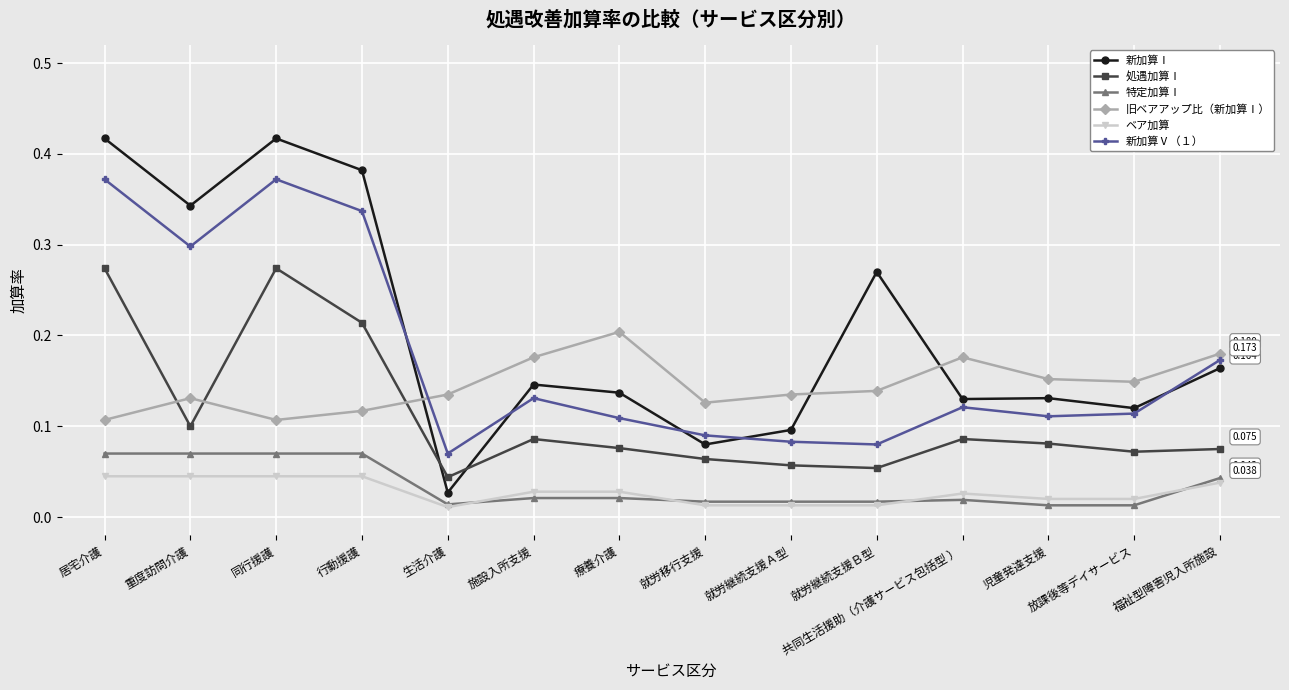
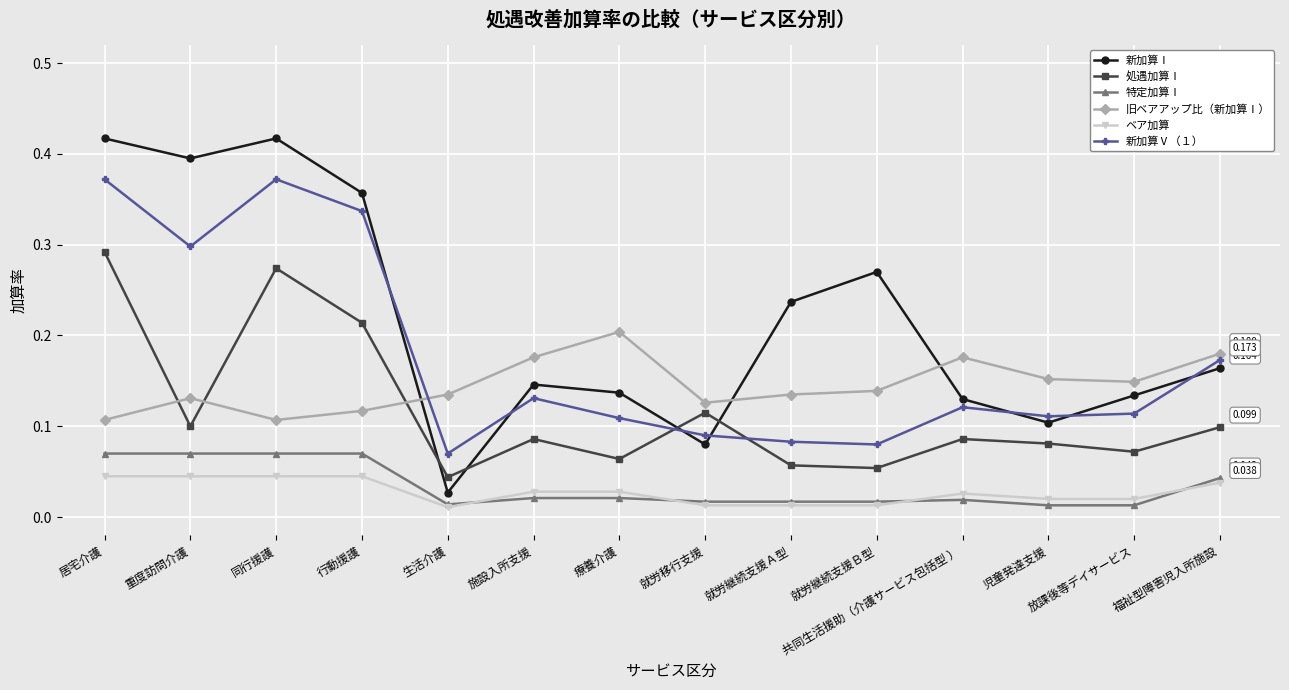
  {
    "新加算Ⅰ": {
      "居宅介護": 0.42,
-     "重度訪問介護": 0.34,
+     "重度訪問介護": 0.40,
      "同行援護": 0.42,
-     "行動援護": 0.38,
+     "行動援護": 0.36,
      "生活介護": 0.03,
      "施設入所支援": 0.15,
      "療養介護": 0.14,
      "就労移行支援": 0.08,
-     "就労継続支援Ａ型": 0.10,
+     "就労継続支援Ａ型": 0.24,
      "就労継続支援Ｂ型": 0.27,
      "共同生活援助（介護サービス包括型 ）": 0.13,
-     "児童発達支援": 0.13,
-     "放課後等デイサービス": 0.12
+     "児童発達支援": 0.10,
+     "放課後等デイサービス": 0.13
    },
    "処遇加算Ⅰ": {
-     "居宅介護": 0.27,
-     "療養介護": 0.08,
-     "就労移行支援": 0.06,
-     "福祉型障害児入所施設": 0.075
+     "居宅介護": 0.29,
+     "療養介護": 0.06,
+     "就労移行支援": 0.12,
+     "福祉型障害児入所施設": 0.099
    }
  }
